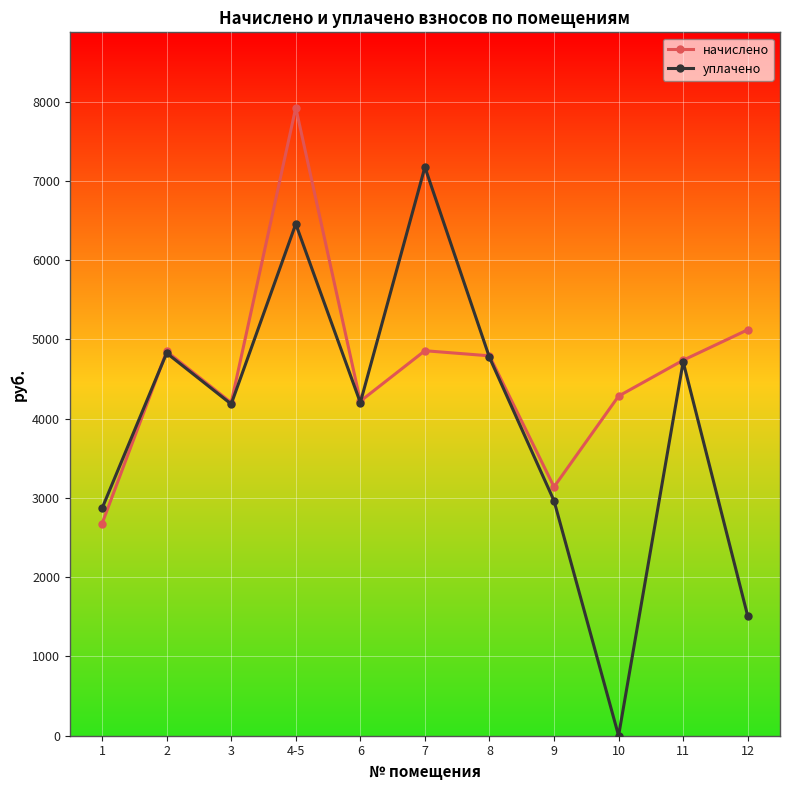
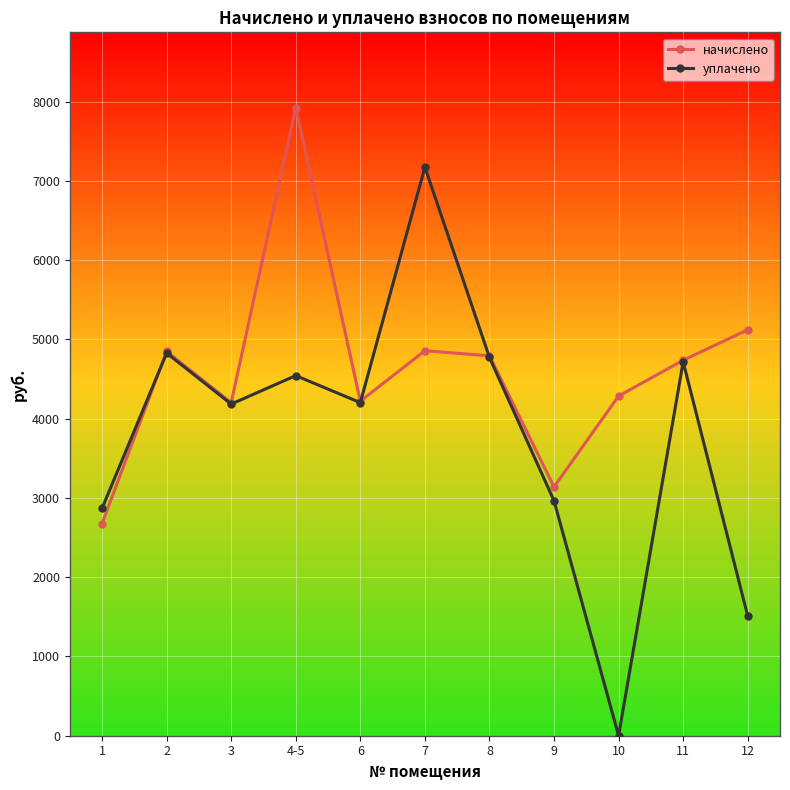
  {
    "начислено": {
      "1": 2700,
      "4-5": 7900,
      "7": 4900,
      "9": 3100,
      "10": 4300,
      "12": 5100
    },
    "уплачено": {
      "1": 2900,
-     "4-5": 6500,
+     "4-5": 4500,
      "7": 7200,
      "9": 3000,
      "10": 0,
      "12": 1500
    }
  }
